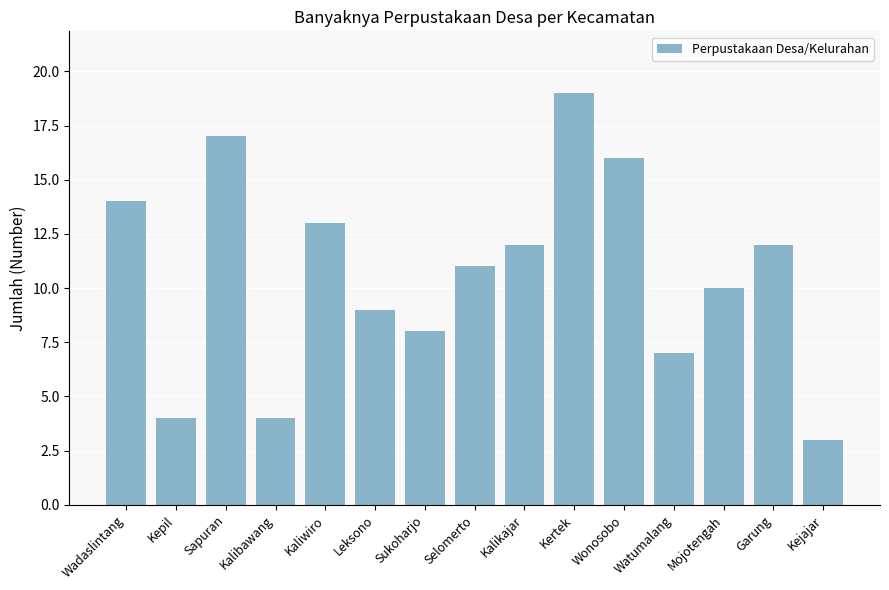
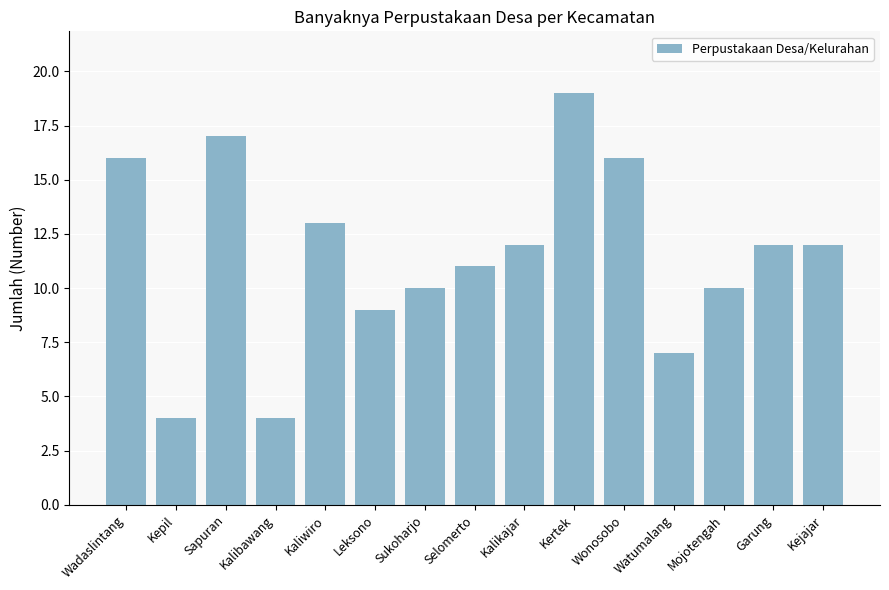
  {
-   "Wadaslintang": 14,
+   "Wadaslintang": 16,
    "Kepil": 4,
    "Sapuran": 17,
    "Kalibawang": 4,
    "Kaliwiro": 13,
    "Leksono": 9,
-   "Sukoharjo": 8,
+   "Sukoharjo": 10,
    "Selomerto": 11,
    "Kalikajar": 12,
    "Kertek": 19,
    "Wonosobo": 16,
    "Watumalang": 7,
    "Mojotengah": 10,
    "Garung": 12,
-   "Kejajar": 3
+   "Kejajar": 12
  }
